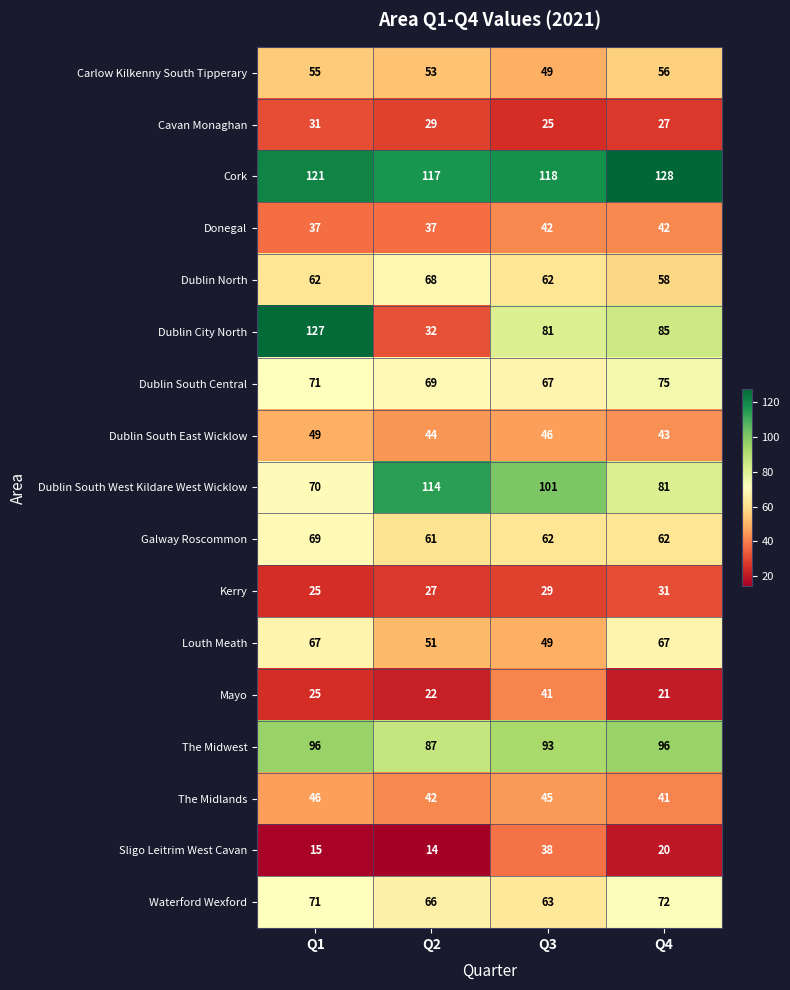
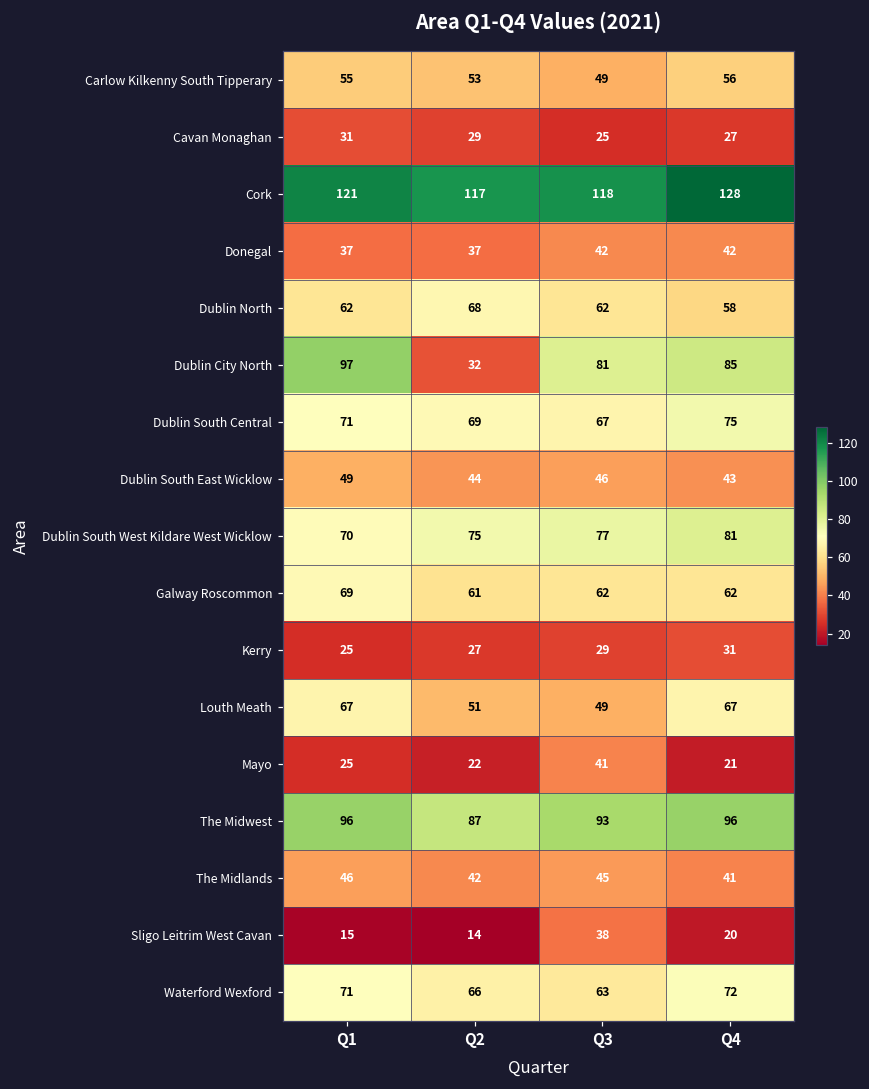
  {
    "Carlow Kilkenny South Tipperary": {
      "Q1": 55,
      "Q2": 53,
      "Q3": 49,
      "Q4": 56
    },
    "Cavan Monaghan": {
      "Q1": 31,
      "Q2": 29,
      "Q3": 25,
      "Q4": 27
    },
    "Cork": {
      "Q1": 121,
      "Q2": 117,
      "Q3": 118,
      "Q4": 128
    },
    "Donegal": {
      "Q1": 37,
      "Q2": 37,
      "Q3": 42,
      "Q4": 42
    },
    "Dublin North": {
      "Q1": 62,
      "Q2": 68,
      "Q3": 62,
      "Q4": 58
    },
    "Dublin City North": {
-     "Q1": 127,
+     "Q1": 97,
      "Q2": 32,
      "Q3": 81,
      "Q4": 85
    },
    "Dublin South Central": {
      "Q1": 71,
      "Q2": 69,
      "Q3": 67,
      "Q4": 75
    },
    "Dublin South East Wicklow": {
      "Q1": 49,
      "Q2": 44,
      "Q3": 46,
      "Q4": 43
    },
    "Dublin South West Kildare West Wicklow": {
      "Q1": 70,
-     "Q2": 114,
-     "Q3": 101,
+     "Q2": 75,
+     "Q3": 77,
      "Q4": 81
    },
    "Galway Roscommon": {
      "Q1": 69,
      "Q2": 61,
      "Q3": 62,
      "Q4": 62
    },
    "Kerry": {
      "Q1": 25,
      "Q2": 27,
      "Q3": 29,
      "Q4": 31
    },
    "Louth Meath": {
      "Q1": 67,
      "Q2": 51,
      "Q3": 49,
      "Q4": 67
    },
    "Mayo": {
      "Q1": 25,
      "Q2": 22,
      "Q3": 41,
      "Q4": 21
    },
    "The Midwest": {
      "Q1": 96,
      "Q2": 87,
      "Q3": 93,
      "Q4": 96
    },
    "The Midlands": {
      "Q1": 46,
      "Q2": 42,
      "Q3": 45,
      "Q4": 41
    },
    "Sligo Leitrim West Cavan": {
      "Q1": 15,
      "Q2": 14,
      "Q3": 38,
      "Q4": 20
    },
    "Waterford Wexford": {
      "Q1": 71,
      "Q2": 66,
      "Q3": 63,
      "Q4": 72
    }
  }
